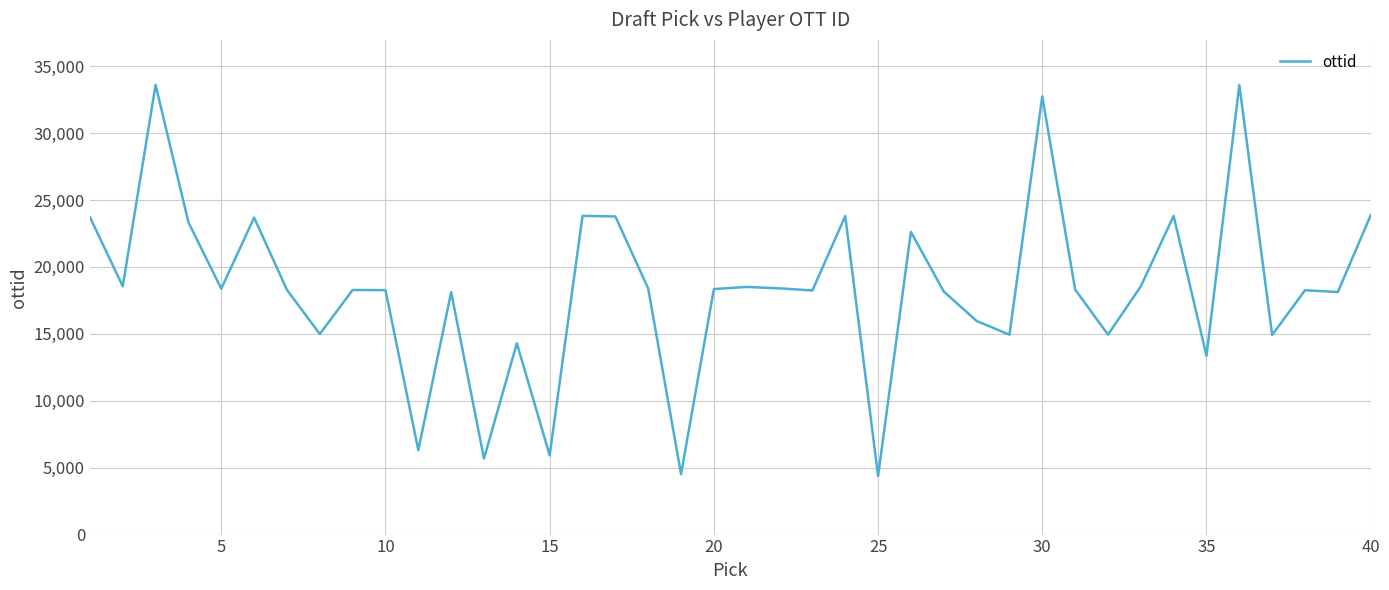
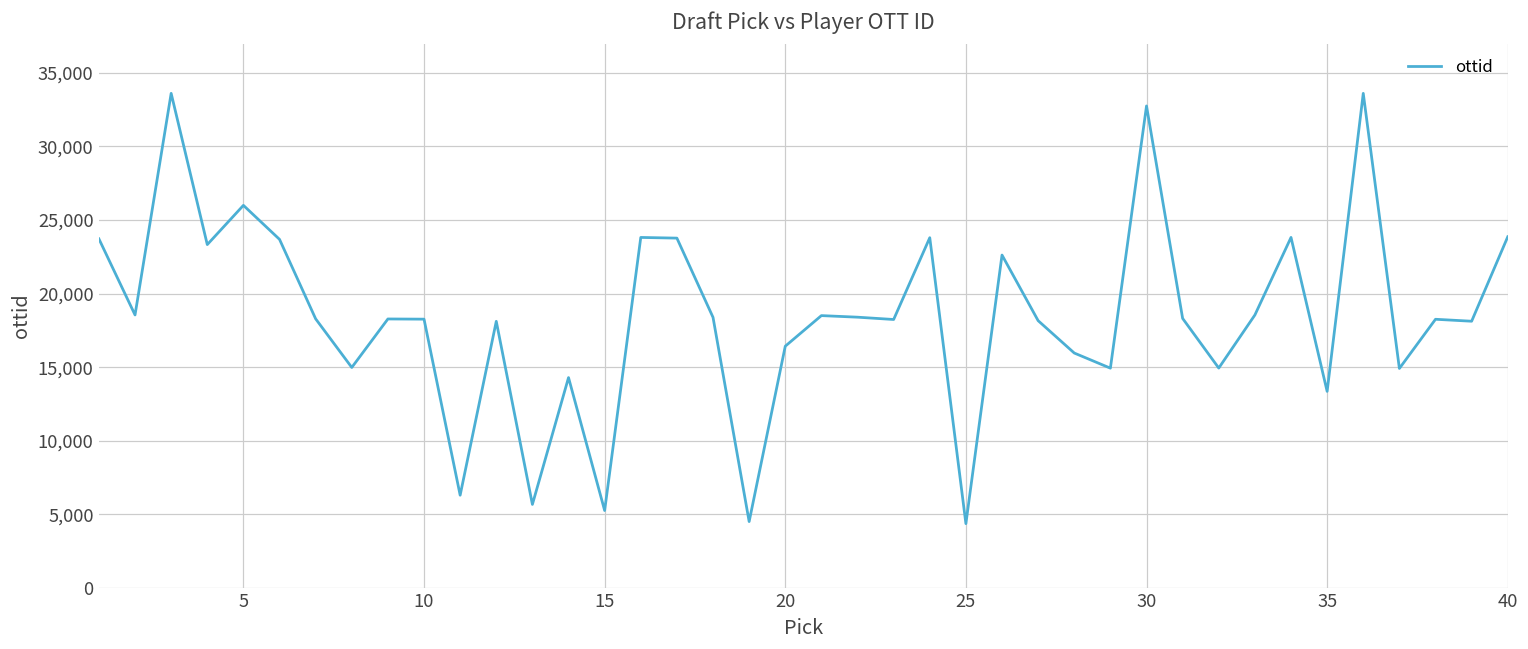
  {
-   "5": "18,400",
+   "5": "26,000",
    "10": "18,300",
-   "15": "5,900",
-   "20": "18,300",
+   "15": "5,300",
+   "20": "16,400",
    "25": "4,400",
    "30": "32,700",
    "35": "13,400",
    "40": "23,900"
  }
